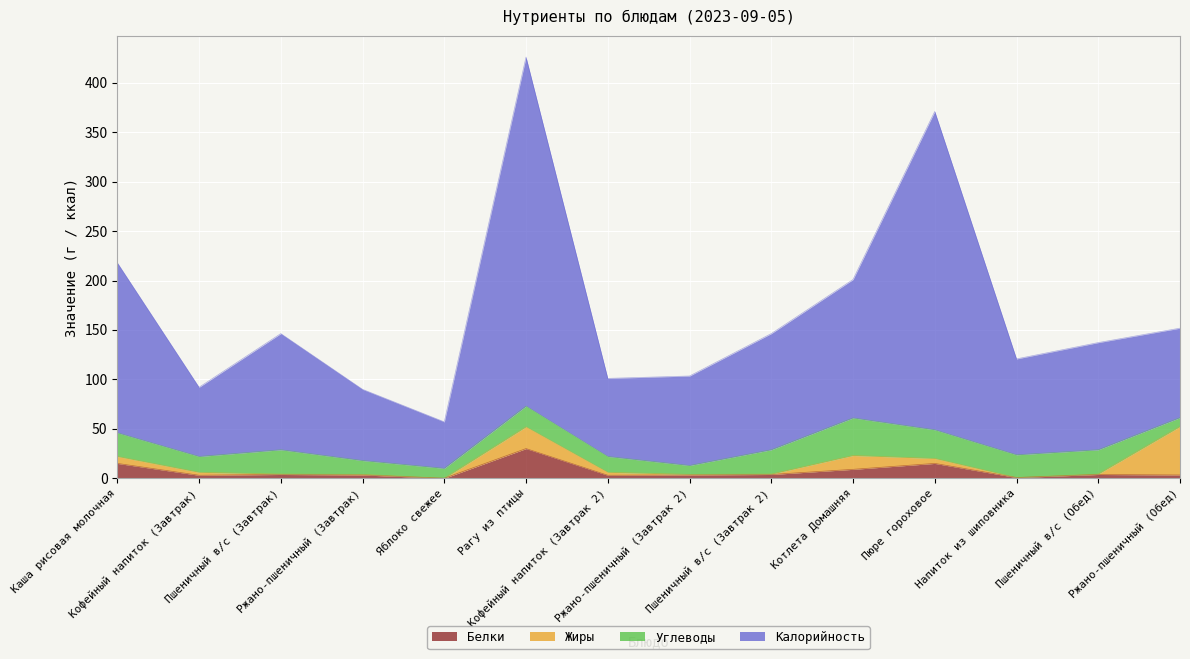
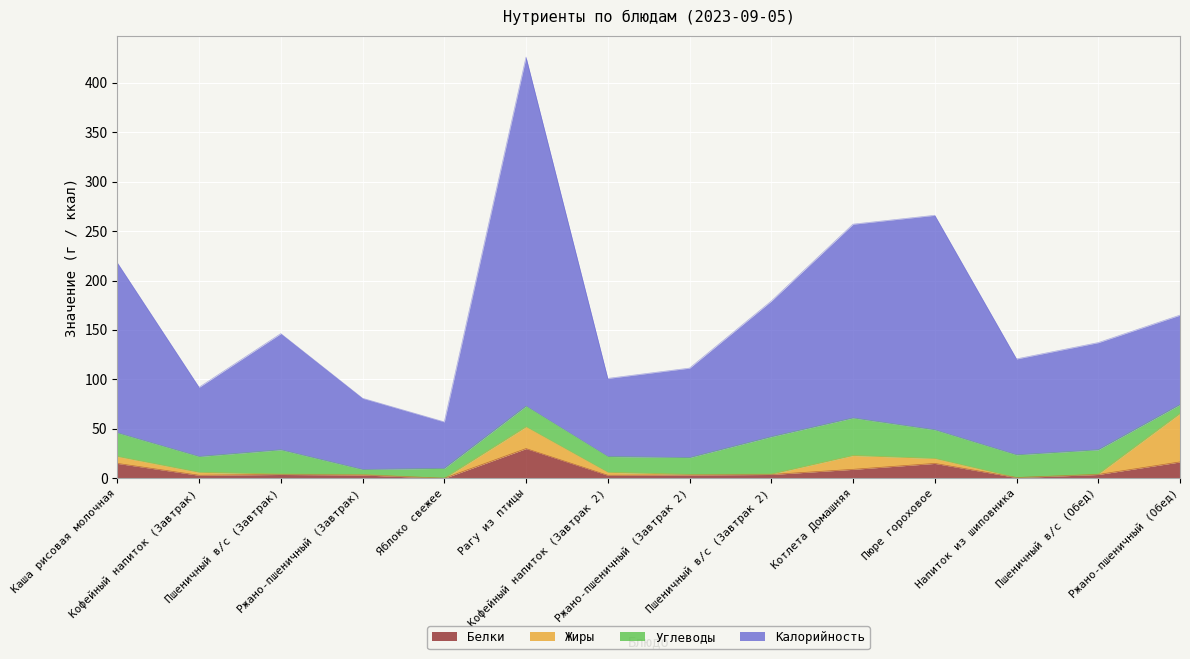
  {
    "Белки": {
      "Каша рисовая молочная": 20,
      "Кофейный напиток (Завтрак)": 0,
      "Рагу из птицы": 30,
      "Кофейный напиток (Завтрак 2)": 0,
      "Котлета Домашняя": 10,
      "Пюре гороховое": 20,
-     "Ржано-пшеничный (Обед)": 0
+     "Ржано-пшеничный (Обед)": 20
    },
    "Жиры": {
      "Каша рисовая молочная": 10,
      "Кофейный напиток (Завтрак)": 0,
      "Рагу из птицы": 20,
      "Кофейный напиток (Завтрак 2)": 0,
      "Котлета Домашняя": 10,
      "Пюре гороховое": 10,
      "Ржано-пшеничный (Обед)": 50
    },
    "Углеводы": {
      "Каша рисовая молочная": 20,
      "Кофейный напиток (Завтрак)": 20,
      "Пшеничный в/с (Завтрак)": 20,
-     "Ржано-пшеничный (Завтрак)": 14,
+     "Ржано-пшеничный (Завтрак)": 5,
      "Яблоко свежее": 10,
      "Рагу из птицы": 20,
      "Кофейный напиток (Завтрак 2)": 20,
-     "Ржано-пшеничный (Завтрак 2)": 10,
-     "Пшеничный в/с (Завтрак 2)": 20,
+     "Ржано-пшеничный (Завтрак 2)": 20,
+     "Пшеничный в/с (Завтрак 2)": 40,
      "Котлета Домашняя": 40,
      "Пюре гороховое": 30,
      "Напиток из шиповника": 20,
      "Пшеничный в/с (Обед)": 20,
      "Ржано-пшеничный (Обед)": 10
    },
    "Калорийность": {
      "Каша рисовая молочная": 170,
      "Кофейный напиток (Завтрак)": 70,
      "Пшеничный в/с (Завтрак)": 120,
      "Ржано-пшеничный (Завтрак)": 70,
      "Яблоко свежее": 50,
      "Рагу из птицы": 350,
      "Кофейный напиток (Завтрак 2)": 80,
      "Ржано-пшеничный (Завтрак 2)": 90,
-     "Пшеничный в/с (Завтрак 2)": 120,
-     "Котлета Домашняя": 140,
-     "Пюре гороховое": 320,
+     "Пшеничный в/с (Завтрак 2)": 140,
+     "Котлета Домашняя": 200,
+     "Пюре гороховое": 220,
      "Напиток из шиповника": 100,
      "Пшеничный в/с (Обед)": 110,
      "Ржано-пшеничный (Обед)": 90
    }
  }
